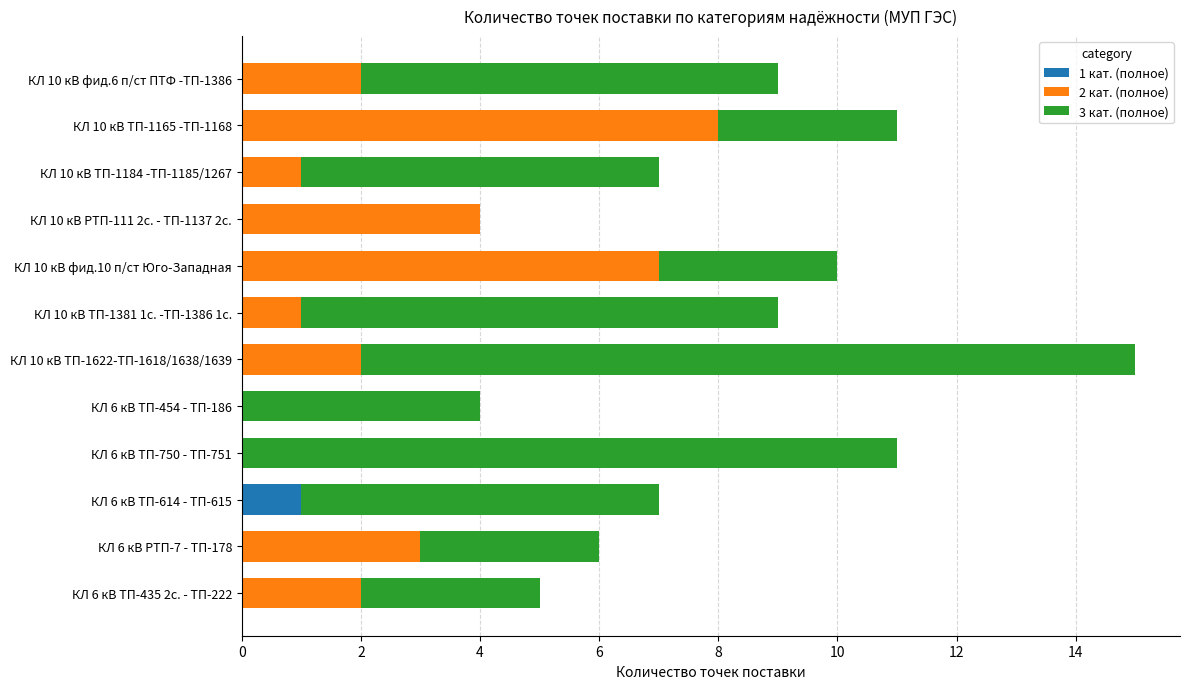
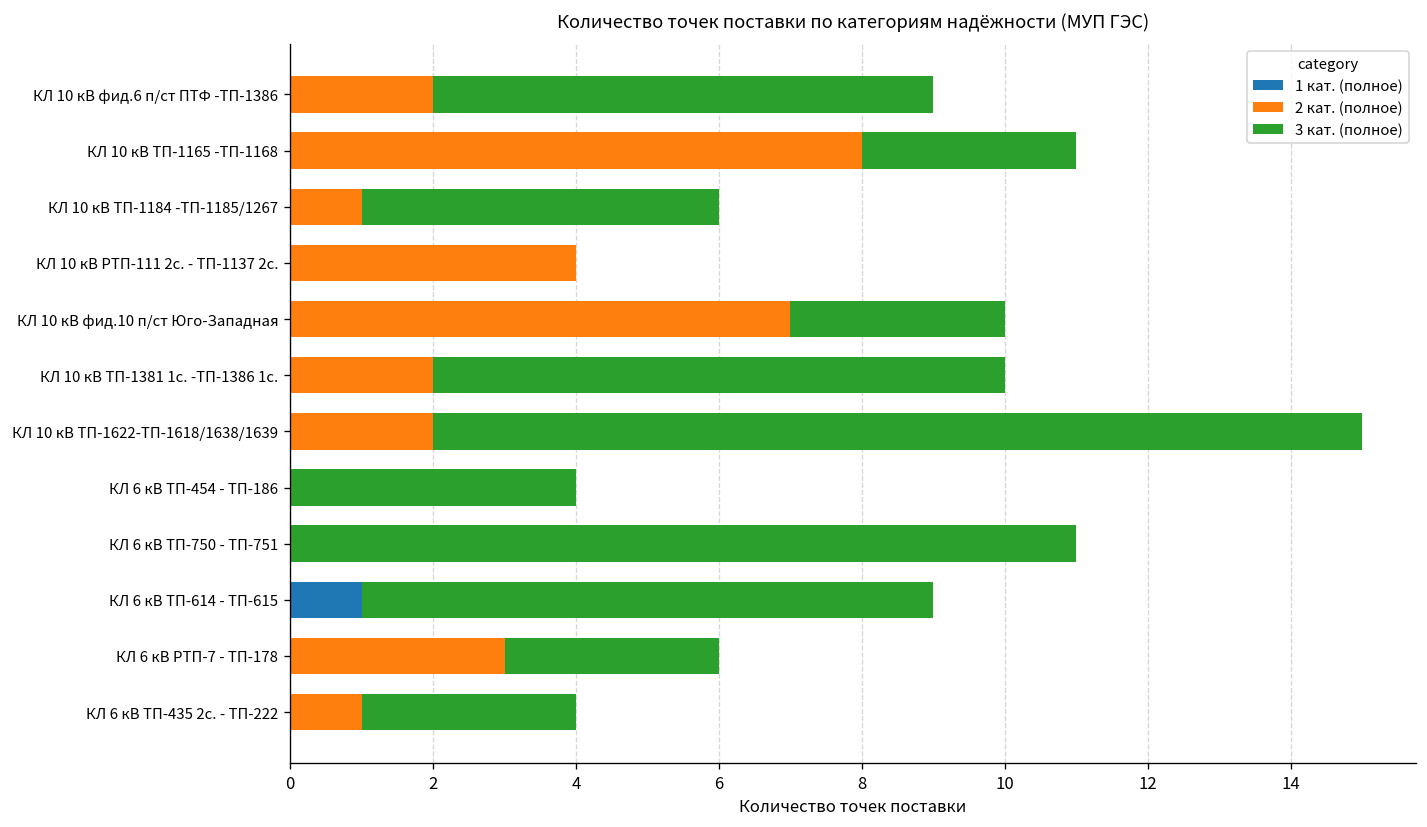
  {
    "1 кат. (полное)": {
      "КЛ 10 кВ фид.6 п/ст ПТФ -ТП-1386": 0,
      "КЛ 10 кВ ТП-1165 -ТП-1168": 0,
      "КЛ 10 кВ ТП-1184 -ТП-1185/1267": 0,
      "КЛ 10 кВ РТП-111 2с. - ТП-1137 2с.": 0,
      "КЛ 10 кВ фид.10 п/ст Юго-Западная": 0,
      "КЛ 10 кВ ТП-1381 1с. -ТП-1386 1с.": 0,
      "КЛ 10 кВ ТП-1622-ТП-1618/1638/1639": 0,
      "КЛ 6 кВ ТП-454 - ТП-186": 0,
      "КЛ 6 кВ ТП-750 - ТП-751": 0,
      "КЛ 6 кВ ТП-614 - ТП-615": 1,
      "КЛ 6 кВ РТП-7 - ТП-178": 0,
      "КЛ 6 кВ ТП-435 2с. - ТП-222": 0
    },
    "2 кат. (полное)": {
-     "КЛ 10 кВ ТП-1381 1с. -ТП-1386 1с.": 1,
-     "КЛ 6 кВ ТП-435 2с. - ТП-222": 2
+     "КЛ 10 кВ ТП-1381 1с. -ТП-1386 1с.": 2,
+     "КЛ 6 кВ ТП-435 2с. - ТП-222": 1
    },
    "3 кат. (полное)": {
      "КЛ 10 кВ фид.6 п/ст ПТФ -ТП-1386": 7,
      "КЛ 10 кВ ТП-1165 -ТП-1168": 3,
-     "КЛ 10 кВ ТП-1184 -ТП-1185/1267": 6,
+     "КЛ 10 кВ ТП-1184 -ТП-1185/1267": 5,
      "КЛ 10 кВ РТП-111 2с. - ТП-1137 2с.": 0,
      "КЛ 10 кВ фид.10 п/ст Юго-Западная": 3,
      "КЛ 10 кВ ТП-1381 1с. -ТП-1386 1с.": 8,
      "КЛ 10 кВ ТП-1622-ТП-1618/1638/1639": 13,
      "КЛ 6 кВ ТП-454 - ТП-186": 4,
      "КЛ 6 кВ ТП-750 - ТП-751": 11,
-     "КЛ 6 кВ ТП-614 - ТП-615": 6,
+     "КЛ 6 кВ ТП-614 - ТП-615": 8,
      "КЛ 6 кВ РТП-7 - ТП-178": 3,
      "КЛ 6 кВ ТП-435 2с. - ТП-222": 3
    }
  }
